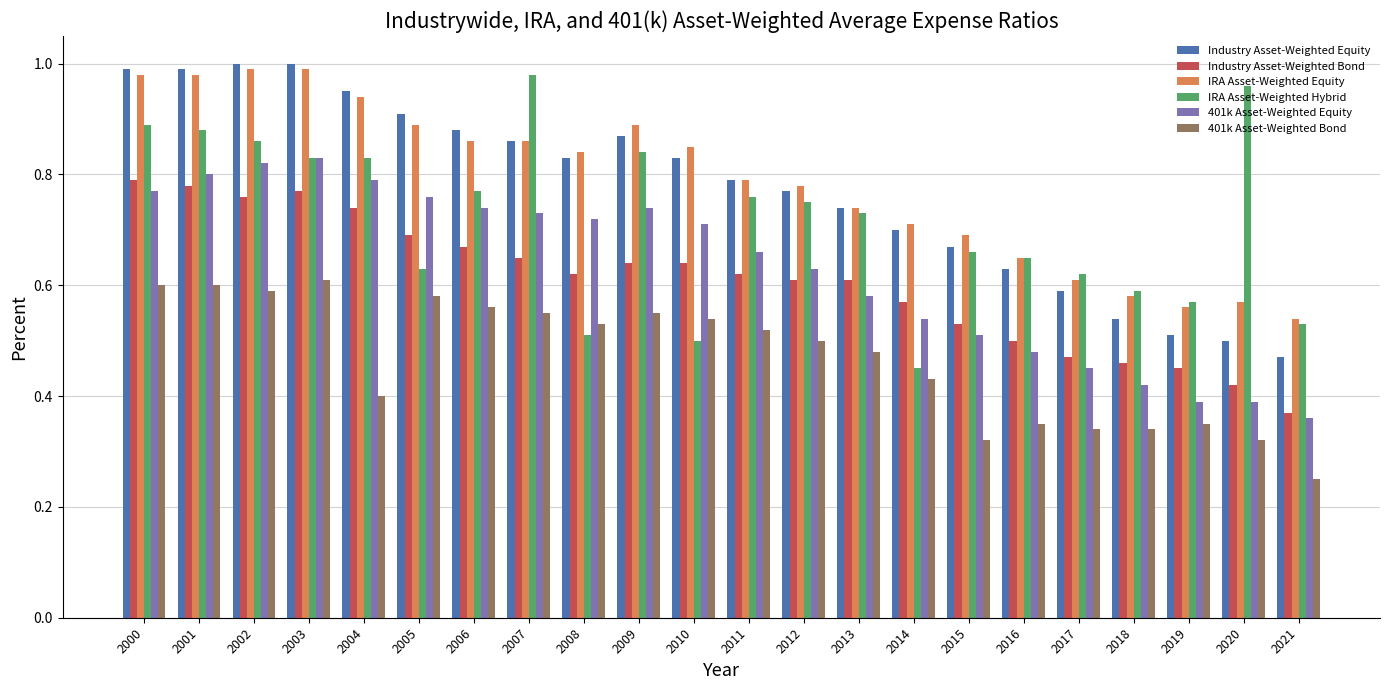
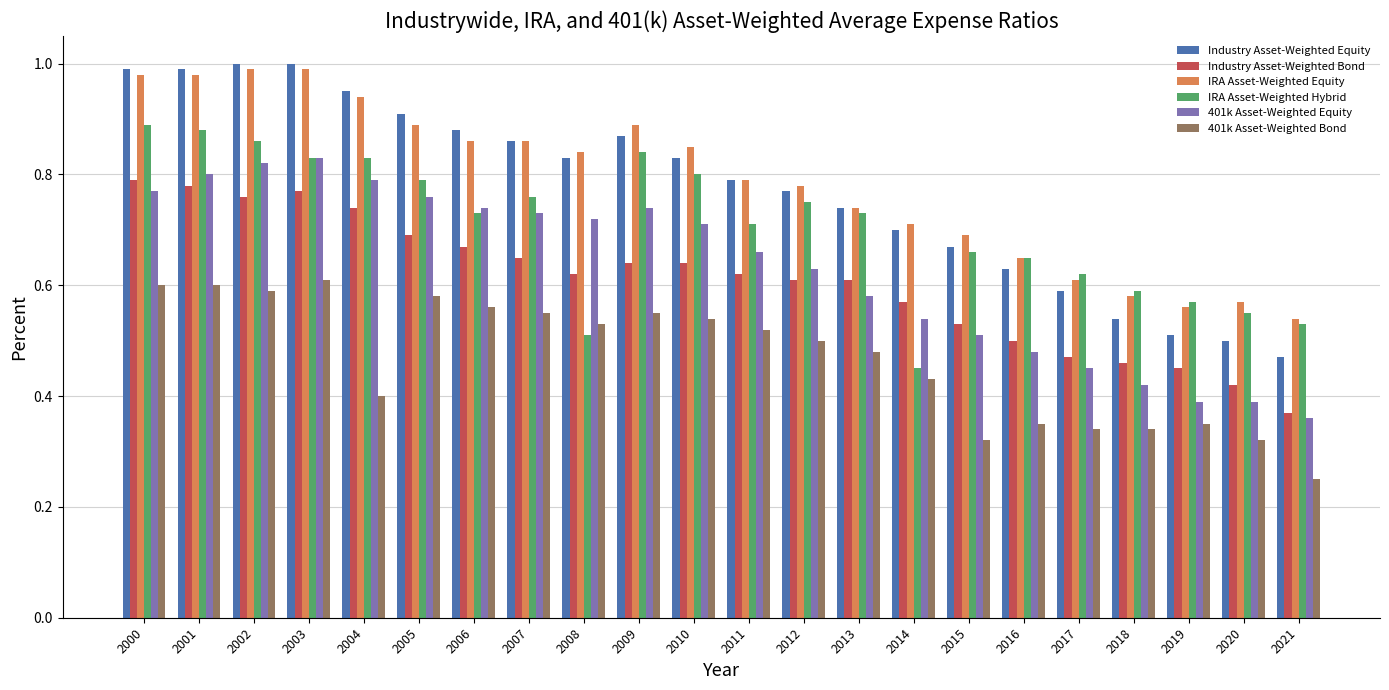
  {
    "IRA Asset-Weighted Hybrid": {
      "2000": 0.89,
      "2001": 0.88,
      "2002": 0.86,
      "2003": 0.83,
      "2004": 0.83,
-     "2005": 0.63,
-     "2006": 0.77,
-     "2007": 0.98,
+     "2005": 0.79,
+     "2006": 0.73,
+     "2007": 0.76,
      "2008": 0.51,
      "2009": 0.84,
-     "2010": 0.5,
-     "2011": 0.76,
+     "2010": 0.8,
+     "2011": 0.71,
      "2012": 0.75,
      "2013": 0.73,
      "2014": 0.45,
      "2015": 0.66,
      "2016": 0.65,
      "2017": 0.62,
      "2018": 0.59,
      "2019": 0.57,
-     "2020": 0.96,
+     "2020": 0.55,
      "2021": 0.53
    },
    "401k Asset-Weighted Bond": {
      "2000": 0.60,
      "2001": 0.60,
      "2002": 0.59,
      "2003": 0.61,
      "2004": 0.40,
      "2005": 0.58,
      "2006": 0.56,
      "2007": 0.55,
      "2008": 0.53,
      "2009": 0.55,
      "2010": 0.54,
      "2011": 0.52,
      "2012": 0.50,
      "2013": 0.48,
      "2014": 0.43,
      "2015": 0.32,
      "2016": 0.35,
      "2017": 0.34,
      "2018": 0.34,
      "2019": 0.35,
      "2020": 0.32,
      "2021": 0.25
    }
  }
